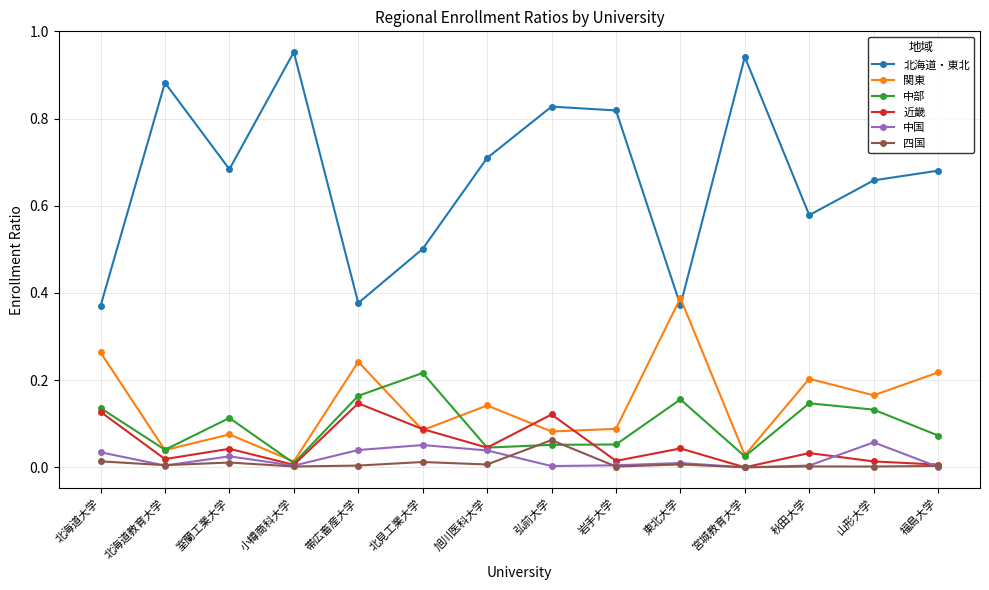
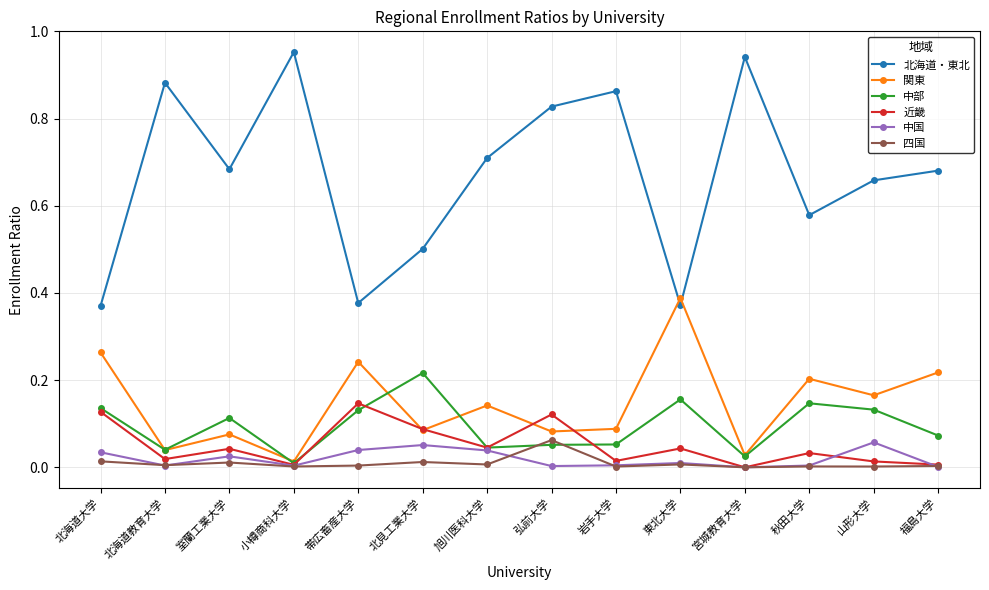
  {
    "北海道・東北": {
      "北海道大学": 0.37,
      "北海道教育大学": 0.88,
      "室蘭工業大学": 0.68,
      "小樽商科大学": 0.95,
      "帯広畜産大学": 0.38,
      "北見工業大学": 0.50,
      "旭川医科大学": 0.71,
      "弘前大学": 0.83,
-     "岩手大学": 0.82,
+     "岩手大学": 0.86,
      "東北大学": 0.37,
      "宮城教育大学": 0.94,
      "秋田大学": 0.58,
      "山形大学": 0.66,
      "福島大学": 0.68
    },
    "関東": {
      "北海道大学": 0.26,
      "室蘭工業大学": 0.08,
      "帯広畜産大学": 0.24,
      "旭川医科大学": 0.14,
      "弘前大学": 0.08,
      "岩手大学": 0.09,
      "東北大学": 0.39,
      "秋田大学": 0.20,
      "山形大学": 0.17,
      "福島大学": 0.22
    },
    "中部": {
      "北海道大学": 0.14,
      "室蘭工業大学": 0.11,
-     "帯広畜産大学": 0.16,
+     "帯広畜産大学": 0.13,
      "北見工業大学": 0.22,
      "弘前大学": 0.05,
      "岩手大学": 0.05,
      "東北大学": 0.16,
      "秋田大学": 0.15,
      "山形大学": 0.13,
      "福島大学": 0.07
    },
    "近畿": {
      "北海道大学": 0.13,
      "北海道教育大学": 0.02,
      "室蘭工業大学": 0.04,
      "帯広畜産大学": 0.15,
      "弘前大学": 0.12,
      "岩手大学": 0.01,
      "東北大学": 0.04,
      "秋田大学": 0.03,
      "山形大学": 0.01
    },
    "中国": {
      "北海道大学": 0.03,
      "室蘭工業大学": 0.03,
      "帯広畜産大学": 0.04,
      "北見工業大学": 0.05,
      "旭川医科大学": 0.04,
      "弘前大学": 0.00,
      "山形大学": 0.06
    },
    "四国": {
      "北海道大学": 0.01,
      "室蘭工業大学": 0.01,
      "帯広畜産大学": 0.00,
      "北見工業大学": 0.01,
      "旭川医科大学": 0.01,
      "弘前大学": 0.06,
      "山形大学": 0.00
    }
  }
